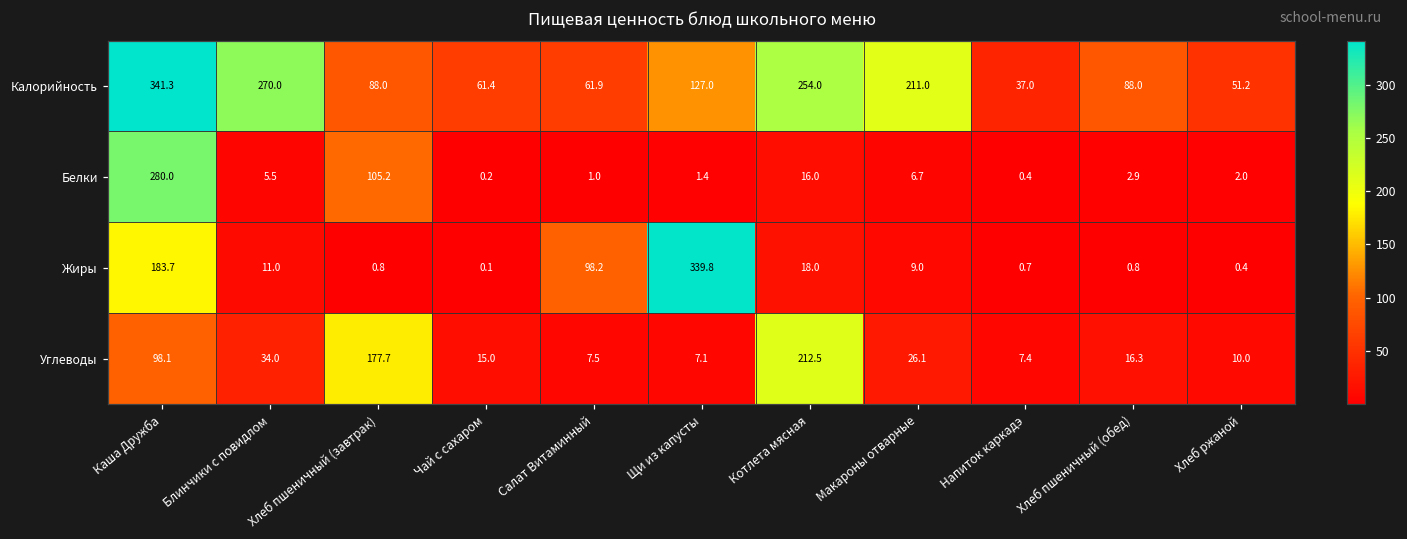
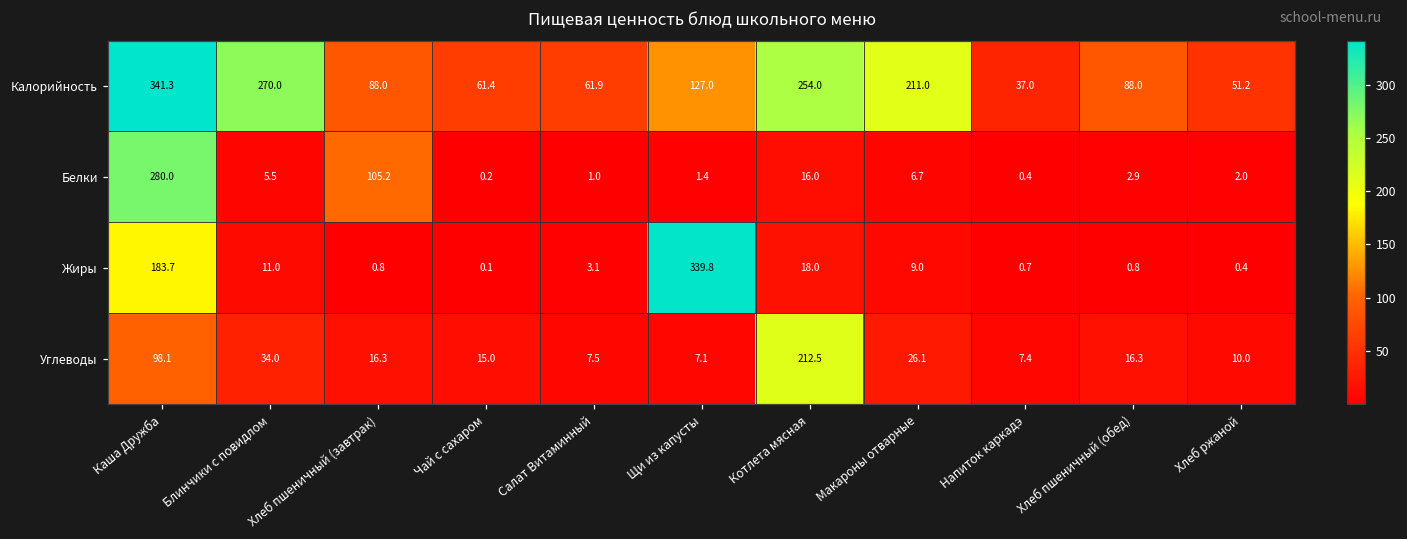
  {
    "Калорийность": {
      "Каша Дружба": 341.3,
      "Блинчики с повидлом": 270.0,
      "Хлеб пшеничный (завтрак)": 88.0,
      "Чай с сахаром": 61.4,
      "Салат Витаминный": 61.9,
      "Щи из капусты": 127.0,
      "Котлета мясная": 254.0,
      "Макароны отварные": 211.0,
      "Напиток каркадэ": 37.0,
      "Хлеб пшеничный (обед)": 88.0,
      "Хлеб ржаной": 51.2
    },
    "Белки": {
      "Каша Дружба": 280.0,
      "Блинчики с повидлом": 5.5,
      "Хлеб пшеничный (завтрак)": 105.2,
      "Чай с сахаром": 0.2,
      "Салат Витаминный": 1.0,
      "Щи из капусты": 1.4,
      "Котлета мясная": 16.0,
      "Макароны отварные": 6.7,
      "Напиток каркадэ": 0.4,
      "Хлеб пшеничный (обед)": 2.9,
      "Хлеб ржаной": 2.0
    },
    "Жиры": {
      "Каша Дружба": 183.7,
      "Блинчики с повидлом": 11.0,
      "Хлеб пшеничный (завтрак)": 0.8,
      "Чай с сахаром": 0.1,
-     "Салат Витаминный": 98.2,
+     "Салат Витаминный": 3.1,
      "Щи из капусты": 339.8,
      "Котлета мясная": 18.0,
      "Макароны отварные": 9.0,
      "Напиток каркадэ": 0.7,
      "Хлеб пшеничный (обед)": 0.8,
      "Хлеб ржаной": 0.4
    },
    "Углеводы": {
      "Каша Дружба": 98.1,
      "Блинчики с повидлом": 34.0,
-     "Хлеб пшеничный (завтрак)": 177.7,
+     "Хлеб пшеничный (завтрак)": 16.3,
      "Чай с сахаром": 15.0,
      "Салат Витаминный": 7.5,
      "Щи из капусты": 7.1,
      "Котлета мясная": 212.5,
      "Макароны отварные": 26.1,
      "Напиток каркадэ": 7.4,
      "Хлеб пшеничный (обед)": 16.3,
      "Хлеб ржаной": 10.0
    }
  }
